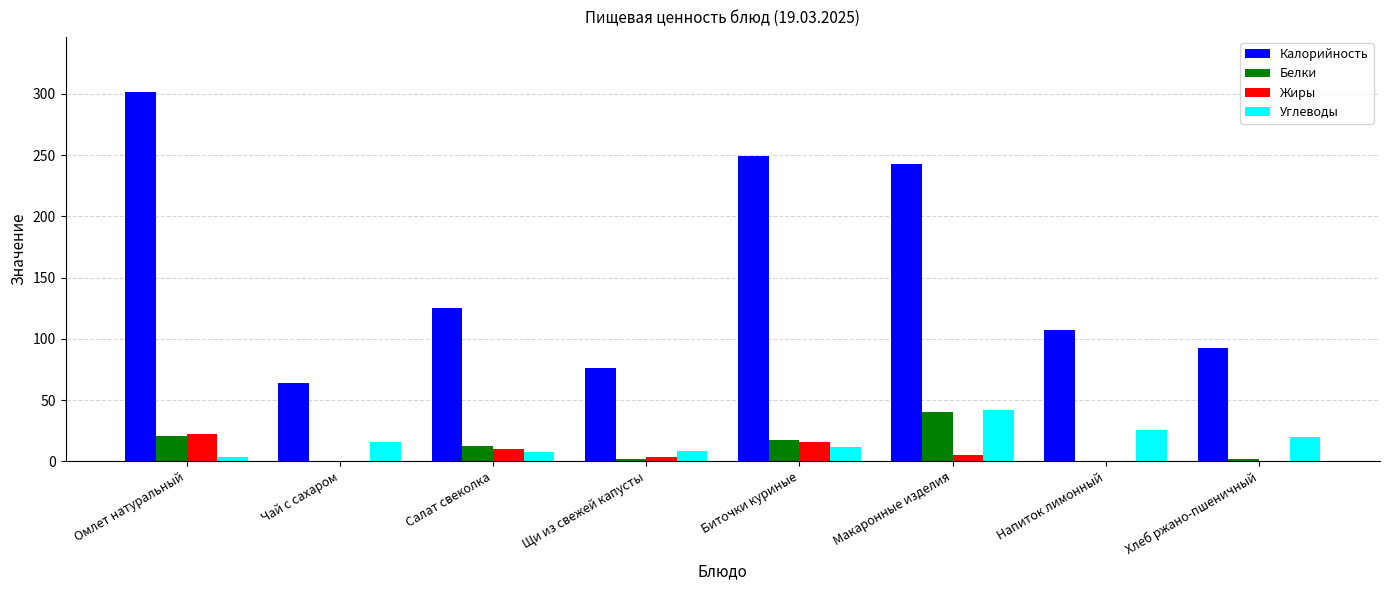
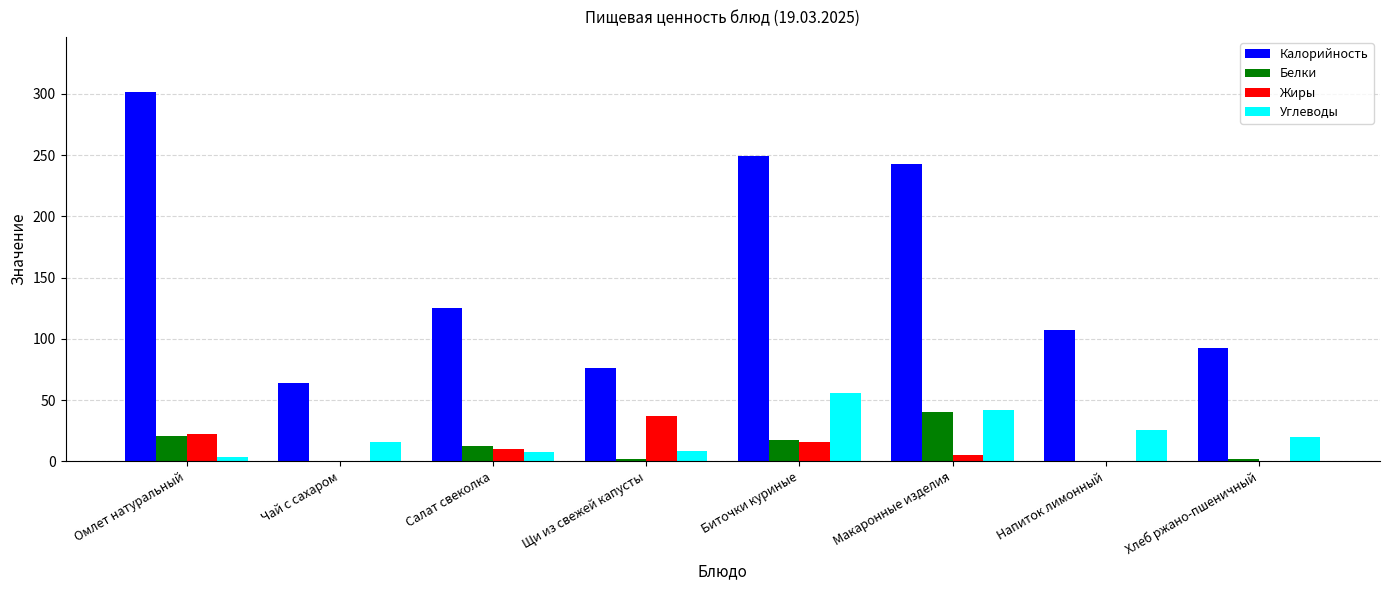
  {
    "Калорийность": {
      "Омлет натуральный": 301,
      "Чай с сахаром": 64,
      "Салат свеколка": 125,
      "Щи из свежей капусты": 76,
      "Биточки куриные": 249,
      "Макаронные изделия": 243,
      "Напиток лимонный": 107,
      "Хлеб ржано-пшеничный": 93
    },
    "Белки": {
      "Омлет натуральный": 21,
      "Чай с сахаром": 0,
      "Салат свеколка": 13,
      "Биточки куриные": 17,
      "Макаронные изделия": 40,
      "Хлеб ржано-пшеничный": 2
    },
    "Жиры": {
      "Омлет натуральный": 23,
      "Чай с сахаром": 0,
      "Салат свеколка": 10,
-     "Щи из свежей капусты": 4,
+     "Щи из свежей капусты": 37,
      "Биточки куриные": 16,
      "Макаронные изделия": 5,
      "Напиток лимонный": 0
    },
    "Углеводы": {
      "Омлет натуральный": 4,
      "Чай с сахаром": 16,
      "Салат свеколка": 7,
      "Щи из свежей капусты": 8,
-     "Биточки куриные": 11,
+     "Биточки куриные": 56,
      "Макаронные изделия": 42,
      "Напиток лимонный": 26,
      "Хлеб ржано-пшеничный": 20
    }
  }
